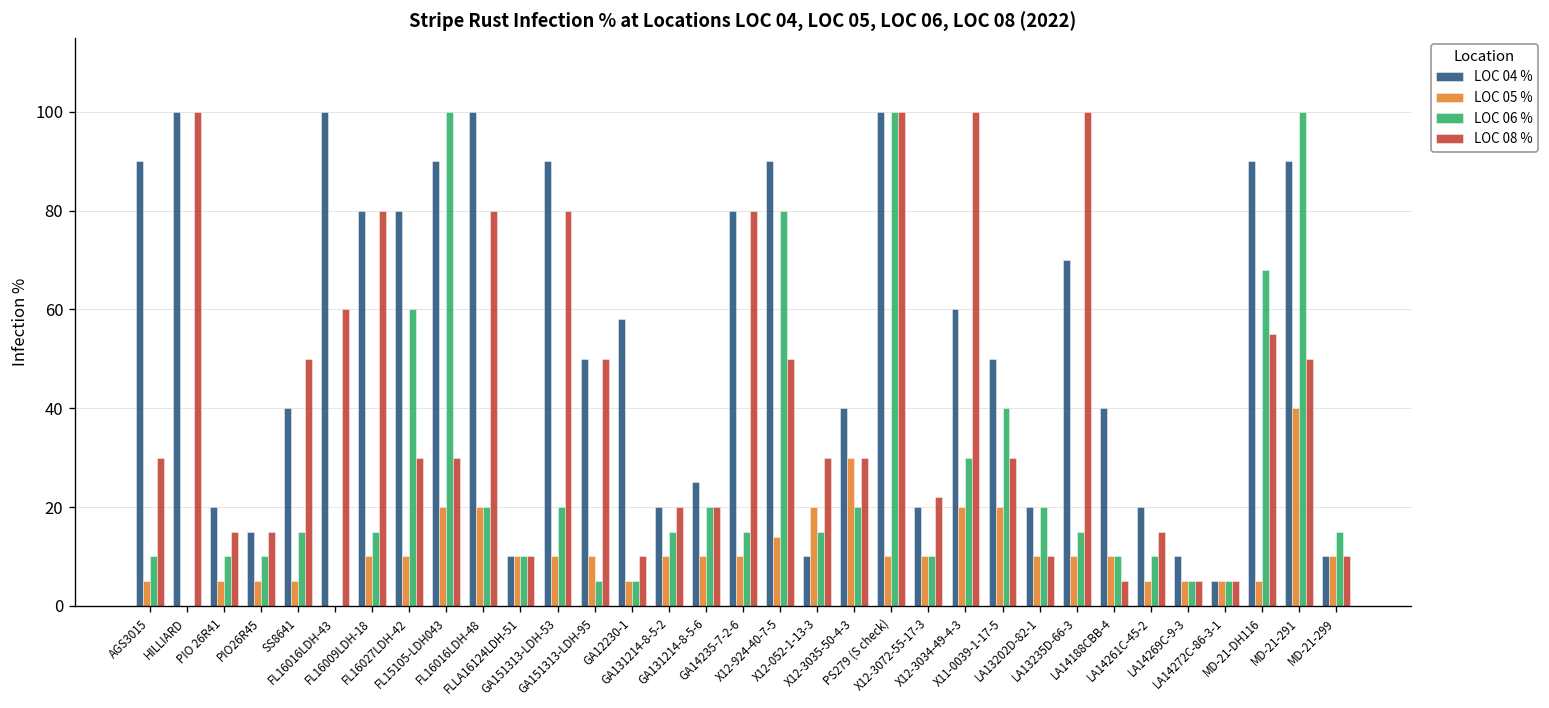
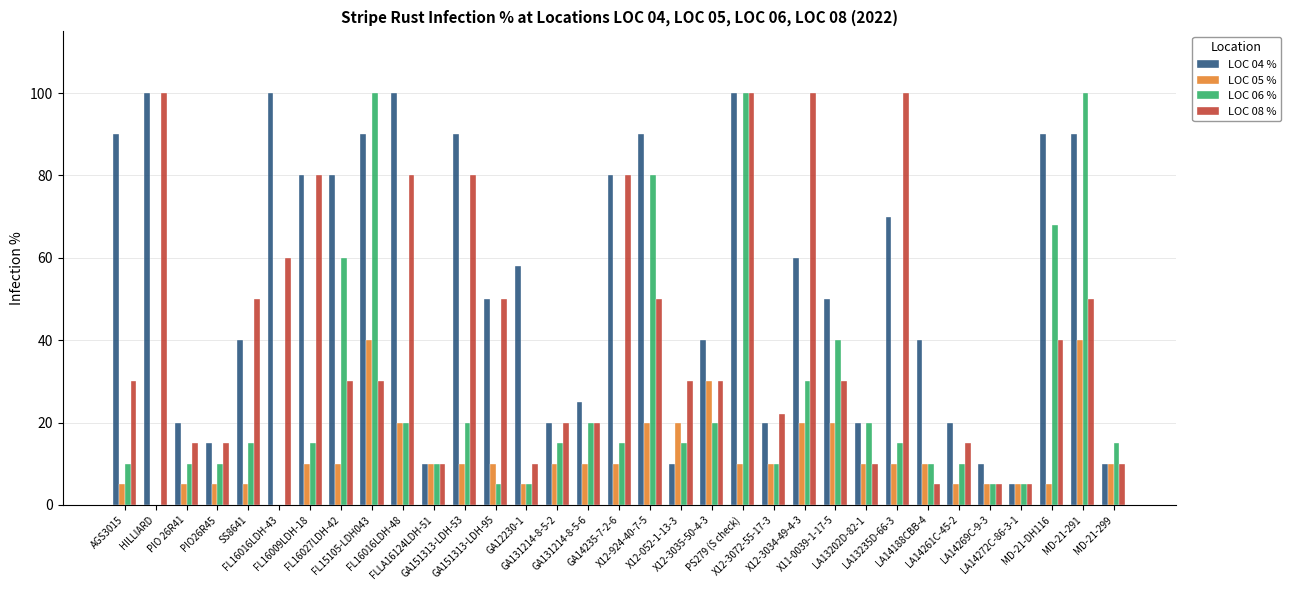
  {
    "LOC 04 %": {
      "AGS3015": 90,
      "HILLIARD": 100,
      "PIO 26R41": 20,
      "PIO26R45": 15,
      "SS8641": 40,
      "FL16016LDH-43": 100,
      "FL16009LDH-18": 80,
      "FL16027LDH-42": 80,
      "FL15105-LDH043": 90,
      "FL16016LDH-48": 100,
      "FLLA16124LDH-51": 10,
      "GA151313-LDH-53": 90,
      "GA151313-LDH-95": 50,
      "GA12230-1": 58,
      "GA131214-8-5-2": 20,
      "GA131214-8-5-6": 25,
      "GA14235-7-2-6": 80,
      "X12-924-40-7-5": 90,
      "X12-052-1-13-3": 10,
      "X12-3035-50-4-3": 40,
      "PS279 (S check)": 100,
      "X12-3072-55-17-3": 20,
      "X12-3034-49-4-3": 60,
      "X11-0039-1-17-5": 50,
      "LA13202D-82-1": 20,
      "LA13235D-66-3": 70,
      "LA14188CBB-4": 40,
      "LA14261C-45-2": 20,
      "LA14269C-9-3": 10,
      "LA14272C-86-3-1": 5,
      "MD-21-DH116": 90,
      "MD-21-291": 90,
      "MD-21-299": 10
    },
    "LOC 05 %": {
      "AGS3015": 5,
      "HILLIARD": 0,
      "PIO 26R41": 5,
      "PIO26R45": 5,
      "SS8641": 5,
      "FL16016LDH-43": 0,
      "FL16009LDH-18": 10,
      "FL16027LDH-42": 10,
-     "FL15105-LDH043": 20,
+     "FL15105-LDH043": 40,
      "FL16016LDH-48": 20,
      "FLLA16124LDH-51": 10,
      "GA151313-LDH-53": 10,
      "GA151313-LDH-95": 10,
      "GA12230-1": 5,
      "GA131214-8-5-2": 10,
      "GA131214-8-5-6": 10,
      "GA14235-7-2-6": 10,
-     "X12-924-40-7-5": 14,
+     "X12-924-40-7-5": 20,
      "X12-052-1-13-3": 20,
      "X12-3035-50-4-3": 30,
      "PS279 (S check)": 10,
      "X12-3072-55-17-3": 10,
      "X12-3034-49-4-3": 20,
      "X11-0039-1-17-5": 20,
      "LA13202D-82-1": 10,
      "LA13235D-66-3": 10,
      "LA14188CBB-4": 10,
      "LA14261C-45-2": 5,
      "LA14269C-9-3": 5,
      "LA14272C-86-3-1": 5,
      "MD-21-DH116": 5,
      "MD-21-291": 40,
      "MD-21-299": 10
    },
    "LOC 06 %": {
      "AGS3015": 10,
      "HILLIARD": 0,
      "PIO 26R41": 10,
      "PIO26R45": 10,
      "SS8641": 15,
      "FL16016LDH-43": 0,
      "FL16009LDH-18": 15,
      "FL16027LDH-42": 60,
      "FL15105-LDH043": 100,
      "FL16016LDH-48": 20,
      "FLLA16124LDH-51": 10,
      "GA151313-LDH-53": 20,
      "GA151313-LDH-95": 5,
      "GA12230-1": 5,
      "GA131214-8-5-2": 15,
      "GA131214-8-5-6": 20,
      "GA14235-7-2-6": 15,
      "X12-924-40-7-5": 80,
      "X12-052-1-13-3": 15,
      "X12-3035-50-4-3": 20,
      "PS279 (S check)": 100,
      "X12-3072-55-17-3": 10,
      "X12-3034-49-4-3": 30,
      "X11-0039-1-17-5": 40,
      "LA13202D-82-1": 20,
      "LA13235D-66-3": 15,
      "LA14188CBB-4": 10,
      "LA14261C-45-2": 10,
      "LA14269C-9-3": 5,
      "LA14272C-86-3-1": 5,
      "MD-21-DH116": 68,
      "MD-21-291": 100,
      "MD-21-299": 15
    },
    "LOC 08 %": {
      "AGS3015": 30,
      "HILLIARD": 100,
      "PIO 26R41": 15,
      "PIO26R45": 15,
      "SS8641": 50,
      "FL16016LDH-43": 60,
      "FL16009LDH-18": 80,
      "FL16027LDH-42": 30,
      "FL15105-LDH043": 30,
      "FL16016LDH-48": 80,
      "FLLA16124LDH-51": 10,
      "GA151313-LDH-53": 80,
      "GA151313-LDH-95": 50,
      "GA12230-1": 10,
      "GA131214-8-5-2": 20,
      "GA131214-8-5-6": 20,
      "GA14235-7-2-6": 80,
      "X12-924-40-7-5": 50,
      "X12-052-1-13-3": 30,
      "X12-3035-50-4-3": 30,
      "PS279 (S check)": 100,
      "X12-3072-55-17-3": 22,
      "X12-3034-49-4-3": 100,
      "X11-0039-1-17-5": 30,
      "LA13202D-82-1": 10,
      "LA13235D-66-3": 100,
      "LA14188CBB-4": 5,
      "LA14261C-45-2": 15,
      "LA14269C-9-3": 5,
      "LA14272C-86-3-1": 5,
-     "MD-21-DH116": 55,
+     "MD-21-DH116": 40,
      "MD-21-291": 50,
      "MD-21-299": 10
    }
  }
